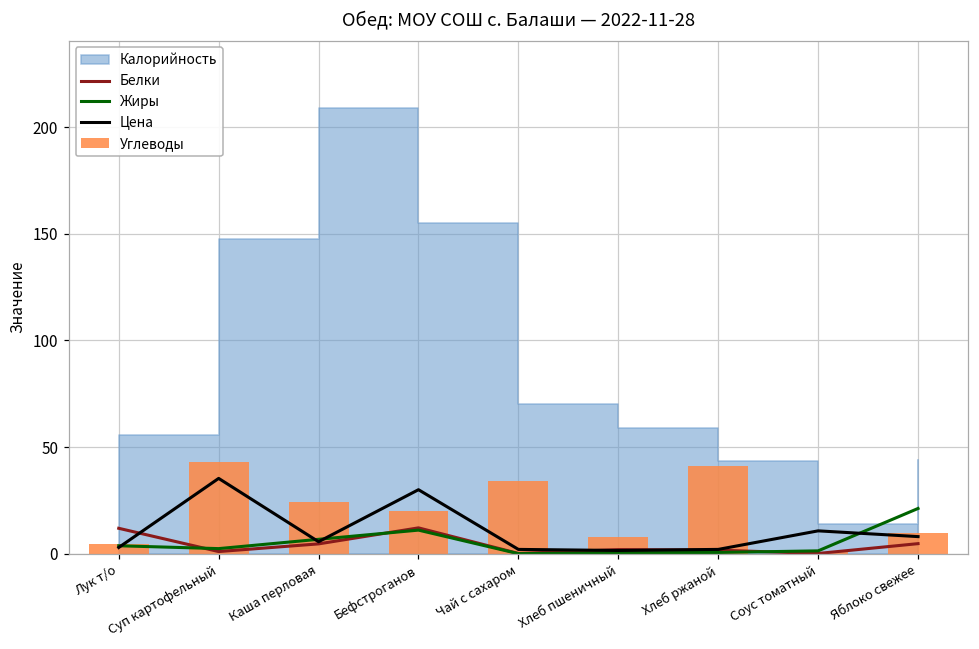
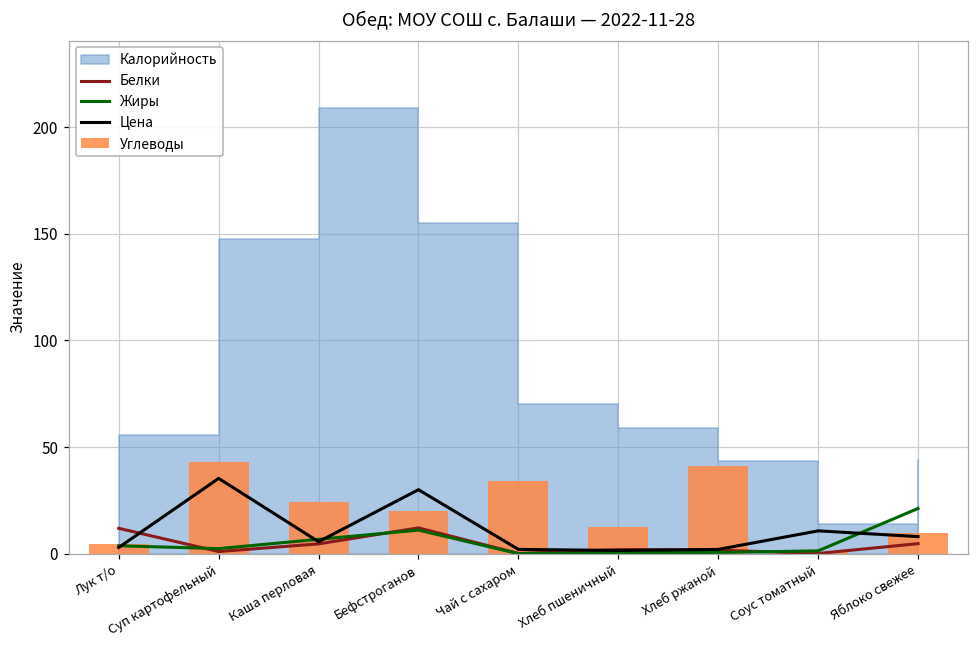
  {
    "Белки": {
      "Лук т/о": 12,
      "Суп картофельный": 1,
      "Яблоко свежее": 5
    },
    "Углеводы": {
      "Лук т/о": 5,
      "Суп картофельный": 43,
      "Каша перловая": 24,
      "Бефстроганов": 20,
      "Чай с сахаром": 34,
-     "Хлеб пшеничный": 8,
+     "Хлеб пшеничный": 12,
      "Хлеб ржаной": 41,
      "Яблоко свежее": 10
    },
    "Жиры": {
      "Суп картофельный": 2,
      "Яблоко свежее": 21
    },
    "Цена": {
      "Суп картофельный": 35,
      "Бефстроганов": 30,
      "Чай с сахаром": 2,
      "Соус томатный": 11,
      "Яблоко свежее": 8
    }
  }
